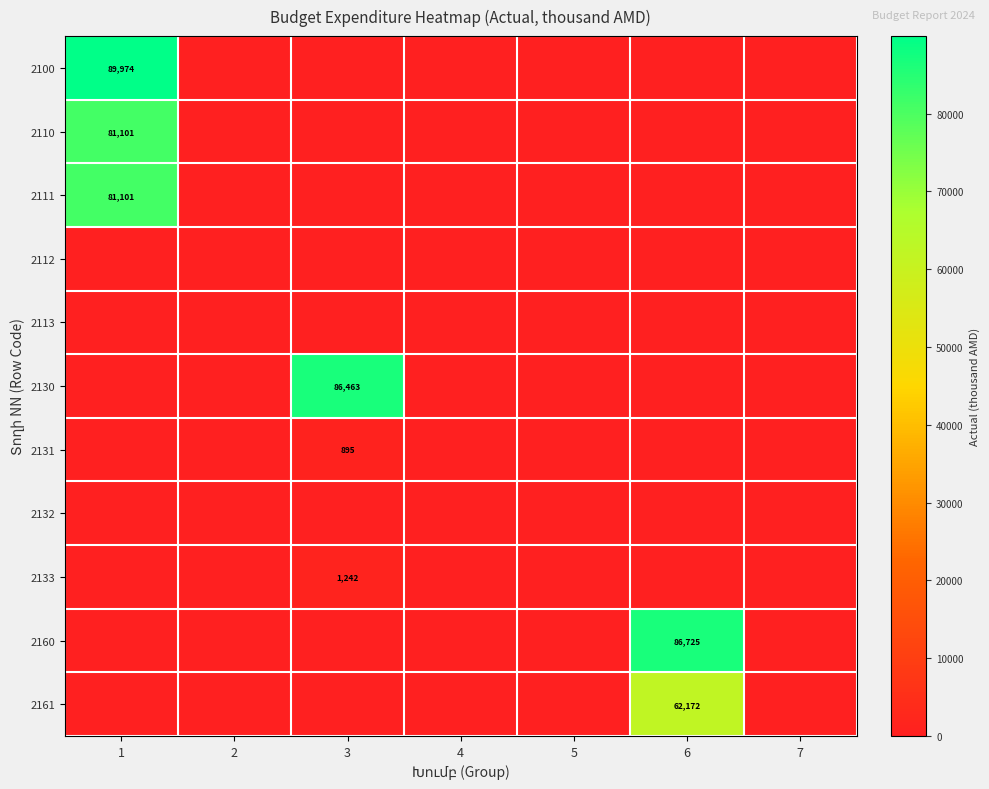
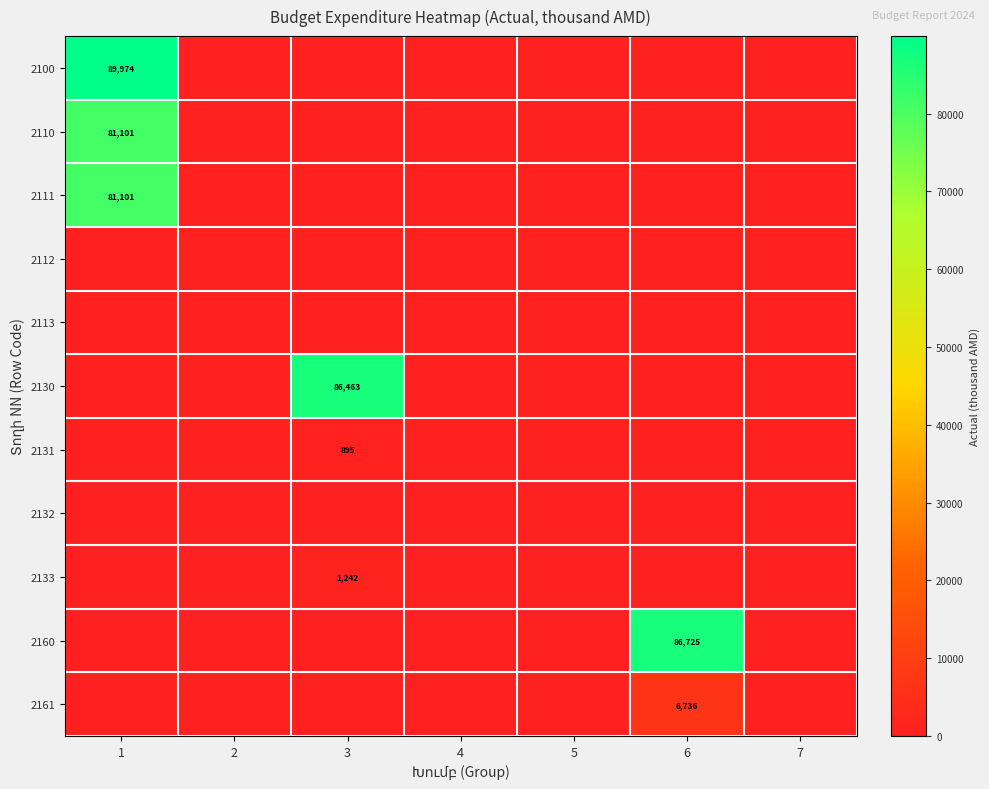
  {
    "2100": {
      "1": "89,974"
    },
    "2110": {
      "1": "81,101"
    },
    "2111": {
      "1": "81,101"
    },
    "2130": {
      "3": "86,463"
    },
    "2131": {
      "3": "895"
    },
    "2133": {
      "3": "1,242"
    },
    "2160": {
      "6": "86,725"
    },
    "2161": {
-     "6": "62,172"
+     "6": "6,736"
    }
  }
